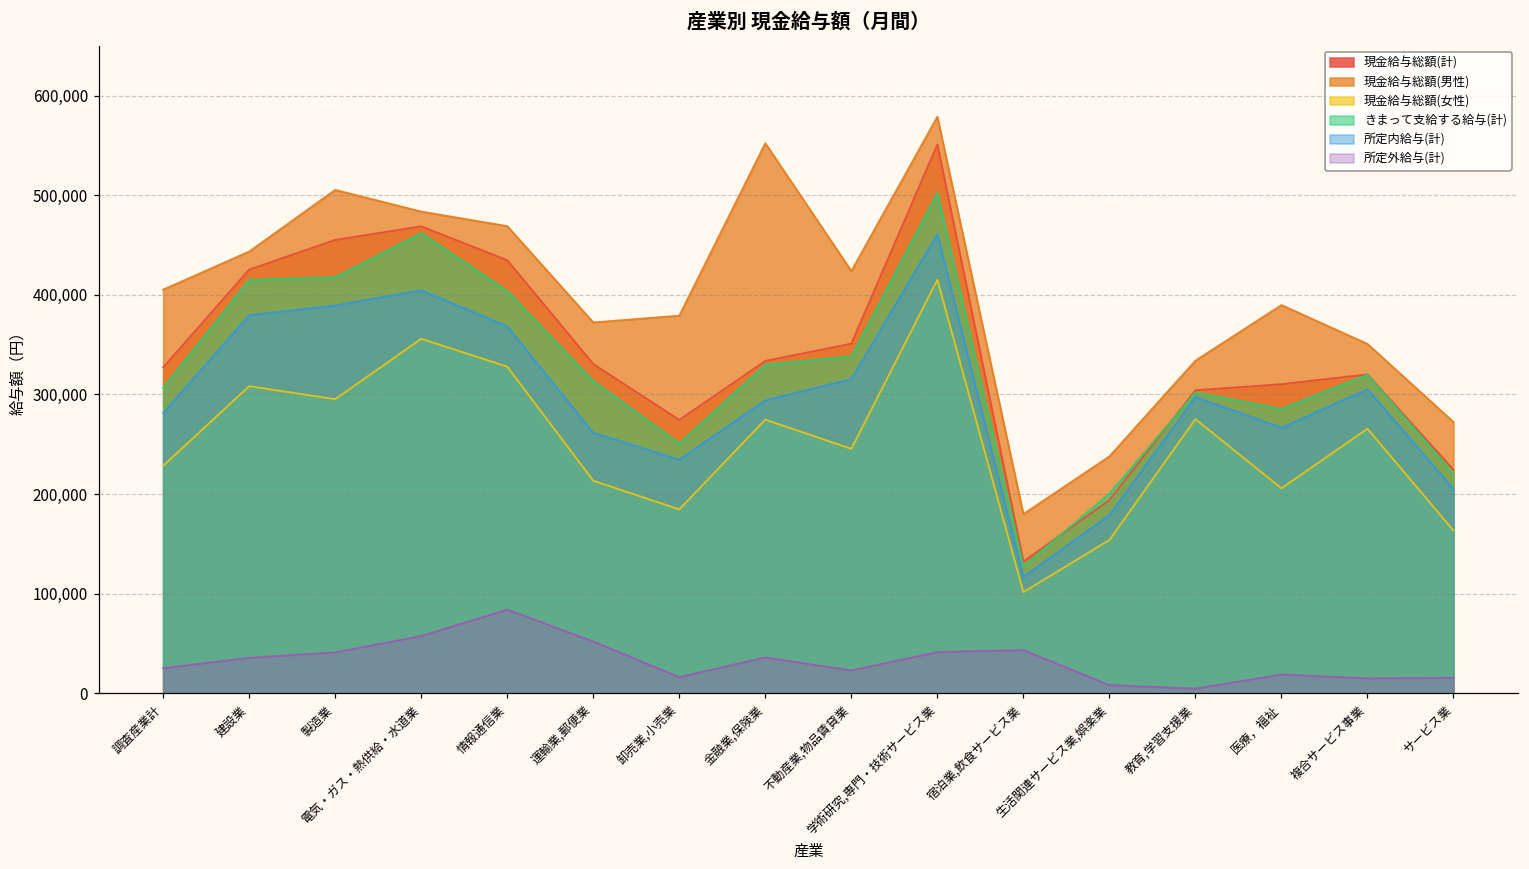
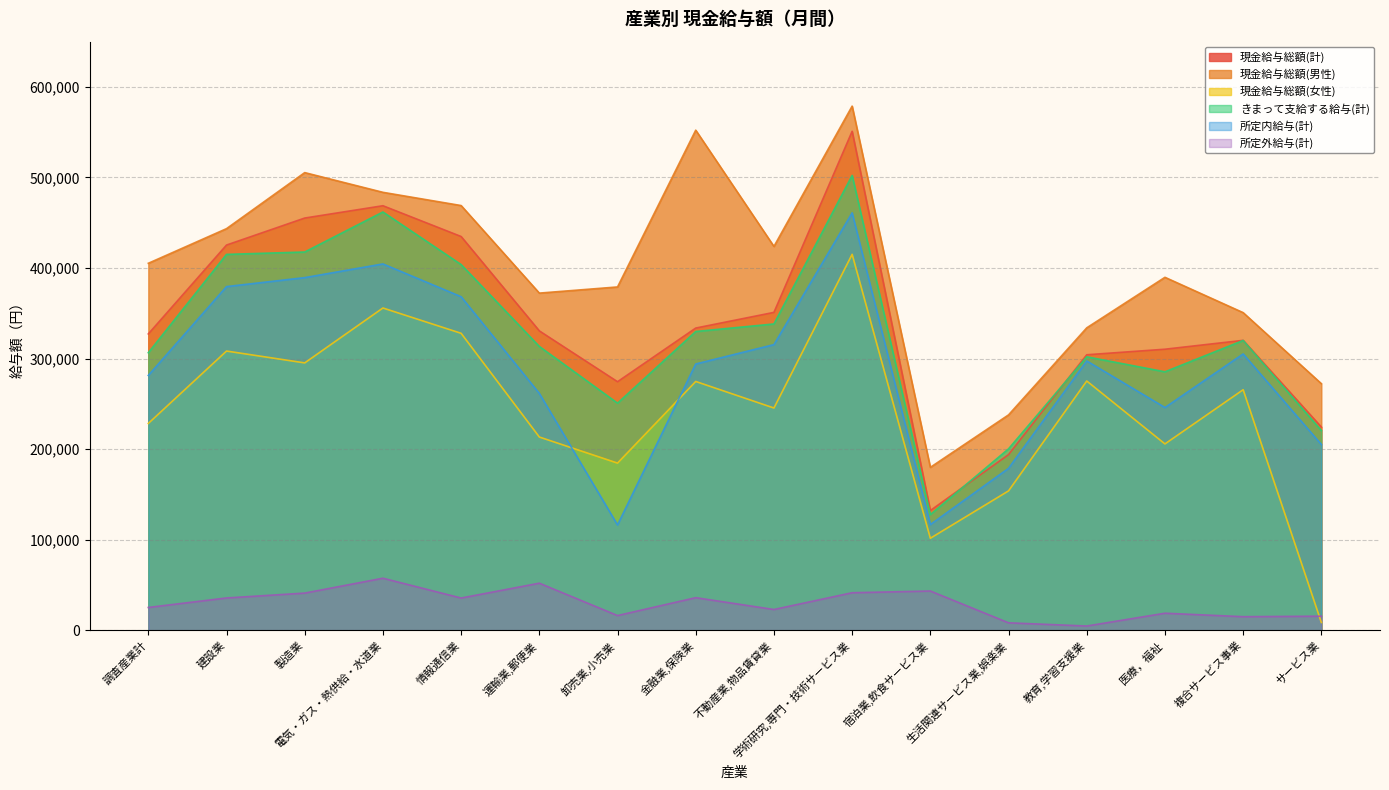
  {
    "現金給与総額(女性)": {
      "調査産業計": "230,000",
      "建設業": "310,000",
      "製造業": "300,000",
      "電気・ガス・熱供給・水道業": "360,000",
      "情報通信業": "330,000",
      "運輸業,郵便業": "210,000",
      "卸売業,小売業": "180,000",
      "金融業,保険業": "270,000",
      "不動産業,物品賃貸業": "250,000",
      "学術研究,専門・技術サービス業": "420,000",
      "宿泊業,飲食サービス業": "100,000",
      "生活関連サービス業,娯楽業": "150,000",
      "教育,学習支援業": "280,000",
      "医療，福祉": "210,000",
      "複合サービス事業": "270,000",
-     "サービス業": "160,000"
+     "サービス業": "10,000"
    },
    "きまって支給する給与(計)": {
      "調査産業計": "310,000",
      "建設業": "420,000",
      "製造業": "420,000",
      "電気・ガス・熱供給・水道業": "460,000",
      "情報通信業": "400,000",
      "運輸業,郵便業": "310,000",
      "卸売業,小売業": "250,000",
      "金融業,保険業": "330,000",
      "不動産業,物品賃貸業": "340,000",
      "学術研究,専門・技術サービス業": "500,000",
      "宿泊業,飲食サービス業": "130,000",
      "生活関連サービス業,娯楽業": "200,000",
      "医療，福祉": "290,000",
      "サービス業": "220,000"
    },
    "所定内給与(計)": {
      "調査産業計": "280,000",
      "建設業": "380,000",
      "製造業": "390,000",
      "電気・ガス・熱供給・水道業": "400,000",
      "情報通信業": "370,000",
      "運輸業,郵便業": "260,000",
-     "卸売業,小売業": "230,000",
+     "卸売業,小売業": "120,000",
      "金融業,保険業": "290,000",
      "不動産業,物品賃貸業": "320,000",
      "学術研究,専門・技術サービス業": "460,000",
      "宿泊業,飲食サービス業": "120,000",
      "生活関連サービス業,娯楽業": "180,000",
      "教育,学習支援業": "300,000",
-     "医療，福祉": "270,000",
+     "医療，福祉": "250,000",
      "複合サービス事業": "310,000",
      "サービス業": "210,000"
    },
    "所定外給与(計)": {
      "調査産業計": "30,000",
      "建設業": "40,000",
      "製造業": "40,000",
      "電気・ガス・熱供給・水道業": "60,000",
-     "情報通信業": "80,000",
+     "情報通信業": "40,000",
      "運輸業,郵便業": "50,000",
      "卸売業,小売業": "20,000",
      "金融業,保険業": "40,000",
      "不動産業,物品賃貸業": "20,000",
      "学術研究,専門・技術サービス業": "40,000",
      "宿泊業,飲食サービス業": "40,000",
      "生活関連サービス業,娯楽業": "10,000",
      "教育,学習支援業": "0",
      "医療，福祉": "20,000",
      "複合サービス事業": "10,000",
      "サービス業": "20,000"
    }
  }
